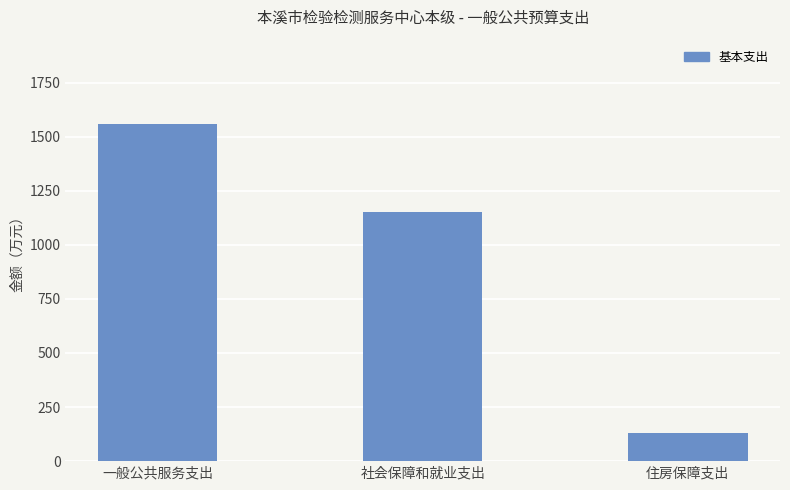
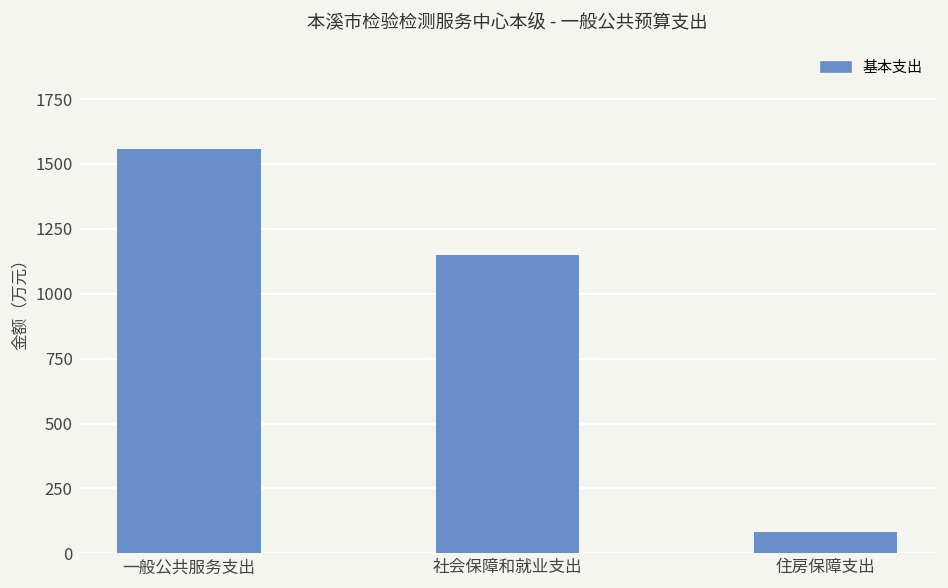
  {
    "一般公共服务支出": 1560,
    "社会保障和就业支出": 1150,
-   "住房保障支出": 130
+   "住房保障支出": 80
  }
